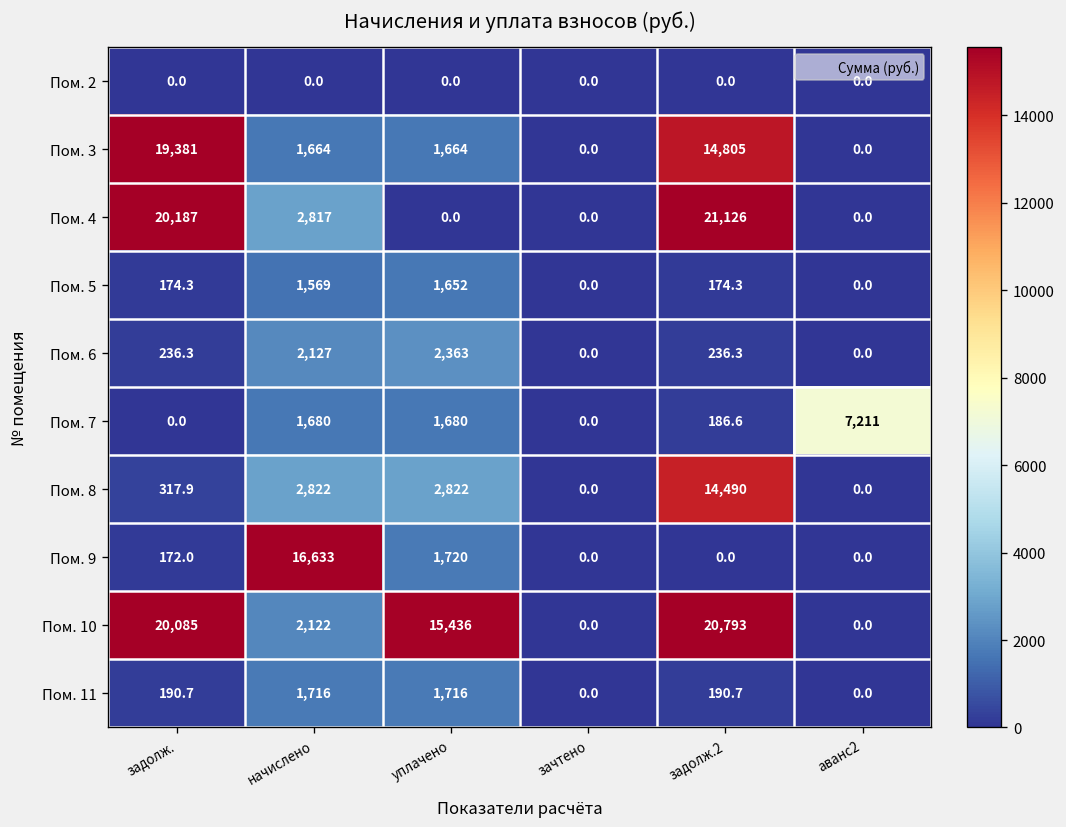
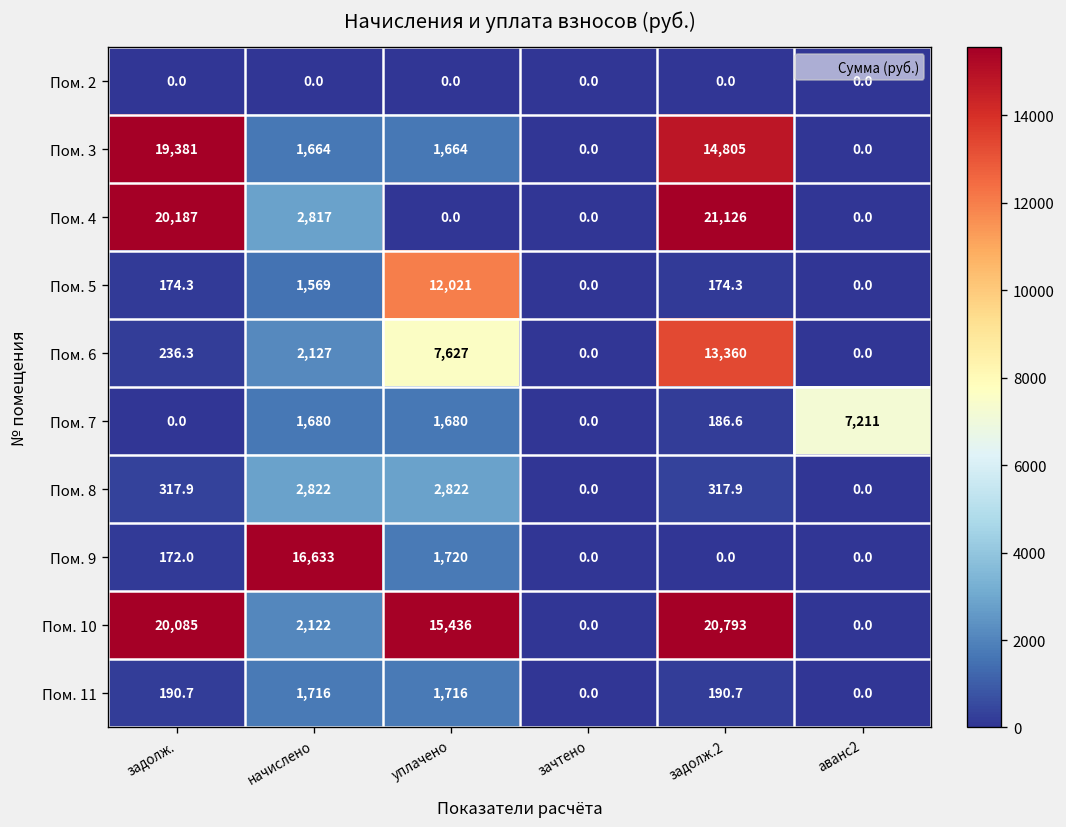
  {
    "Пом. 2": {
      "задолж.": "0.0",
      "начислено": "0.0",
      "уплачено": "0.0",
      "зачтено": "0.0",
      "задолж.2": "0.0"
    },
    "Пом. 3": {
      "задолж.": "19,381",
      "начислено": "1,664",
      "уплачено": "1,664",
      "зачтено": "0.0",
      "задолж.2": "14,805",
      "аванс2": "0.0"
    },
    "Пом. 4": {
      "задолж.": "20,187",
      "начислено": "2,817",
      "уплачено": "0.0",
      "зачтено": "0.0",
      "задолж.2": "21,126",
      "аванс2": "0.0"
    },
    "Пом. 5": {
      "задолж.": "174.3",
      "начислено": "1,569",
-     "уплачено": "1,652",
+     "уплачено": "12,021",
      "зачтено": "0.0",
      "задолж.2": "174.3",
      "аванс2": "0.0"
    },
    "Пом. 6": {
      "задолж.": "236.3",
      "начислено": "2,127",
-     "уплачено": "2,363",
+     "уплачено": "7,627",
      "зачтено": "0.0",
-     "задолж.2": "236.3",
+     "задолж.2": "13,360",
      "аванс2": "0.0"
    },
    "Пом. 7": {
      "задолж.": "0.0",
      "начислено": "1,680",
      "уплачено": "1,680",
      "зачтено": "0.0",
      "задолж.2": "186.6",
      "аванс2": "7,211"
    },
    "Пом. 8": {
      "задолж.": "317.9",
      "начислено": "2,822",
      "уплачено": "2,822",
      "зачтено": "0.0",
-     "задолж.2": "14,490",
+     "задолж.2": "317.9",
      "аванс2": "0.0"
    },
    "Пом. 9": {
      "задолж.": "172.0",
      "начислено": "16,633",
      "уплачено": "1,720",
      "зачтено": "0.0",
      "задолж.2": "0.0",
      "аванс2": "0.0"
    },
    "Пом. 10": {
      "задолж.": "20,085",
      "начислено": "2,122",
      "уплачено": "15,436",
      "зачтено": "0.0",
      "задолж.2": "20,793",
      "аванс2": "0.0"
    },
    "Пом. 11": {
      "задолж.": "190.7",
      "начислено": "1,716",
      "уплачено": "1,716",
      "зачтено": "0.0",
      "задолж.2": "190.7",
      "аванс2": "0.0"
    }
  }
